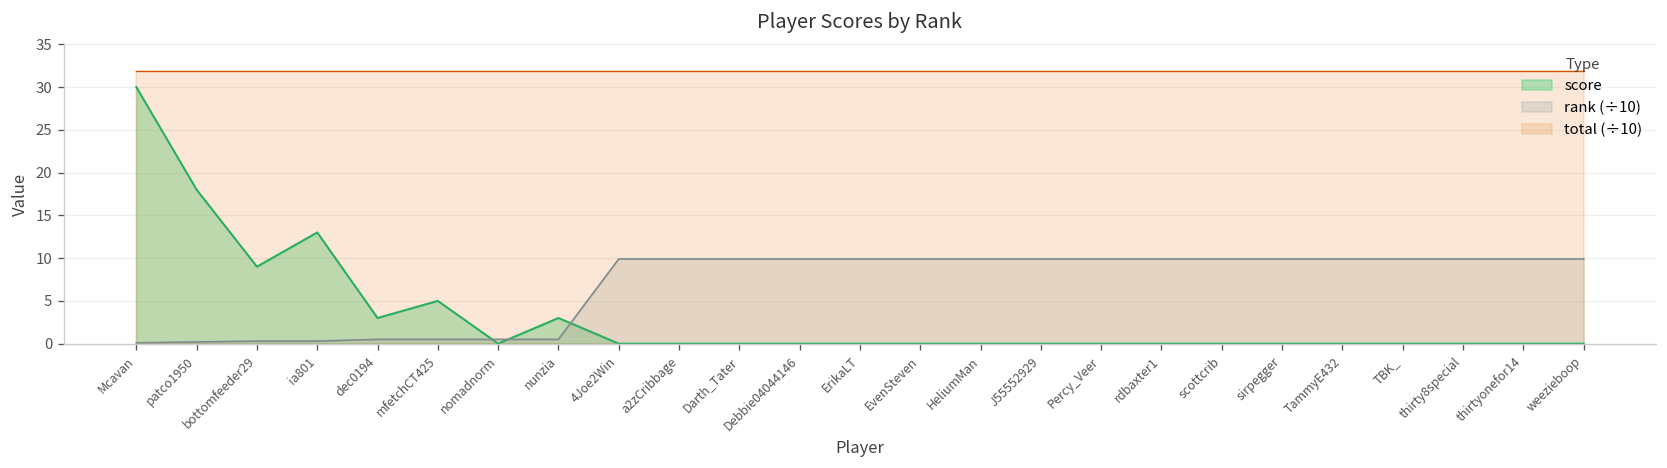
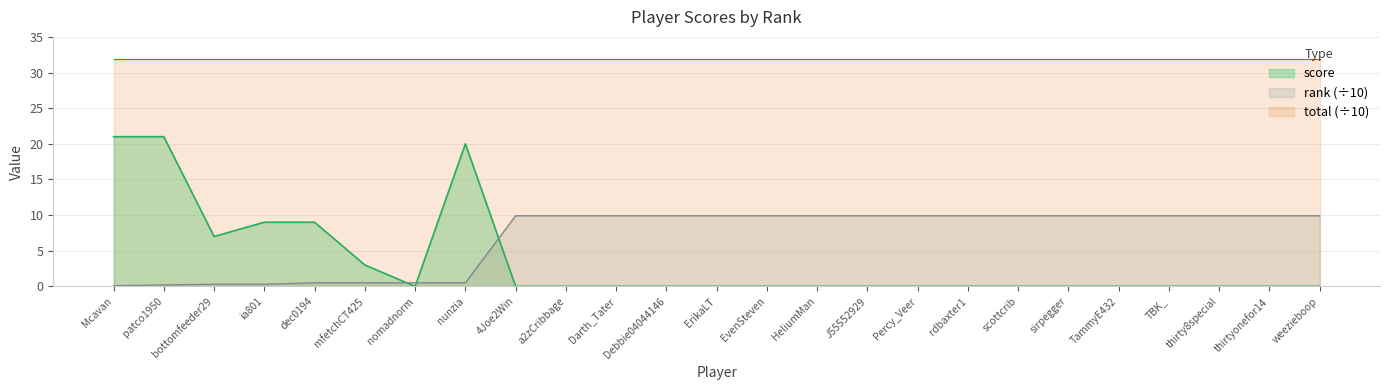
  {
    "score": {
-     "Mcavan": 30,
-     "patco1950": 18,
-     "bottomfeeder29": 9,
-     "ia801": 13,
-     "dec0194": 3,
-     "mfetchCT425": 5,
+     "Mcavan": 21,
+     "patco1950": 21,
+     "bottomfeeder29": 7,
+     "ia801": 9,
+     "dec0194": 9,
+     "mfetchCT425": 3,
      "nomadnorm": 0,
-     "nunzia": 3,
+     "nunzia": 20,
      "4Joe2Win": 0,
      "a2zCribbage": 0,
      "Darth_Tater": 0,
      "Debbie04044146": 0,
      "ErikaLT": 0,
      "EvenSteven": 0,
      "HeliumMan": 0,
      "J55552929": 0,
      "Percy_Veer": 0,
      "rdbaxter1": 0,
      "scottcrib": 0,
      "sirpegger": 0,
      "TammyE432": 0,
      "TBK_": 0,
      "thirty8special": 0,
      "thirtyonefor14": 0,
      "weezieboop": 0
    }
  }
